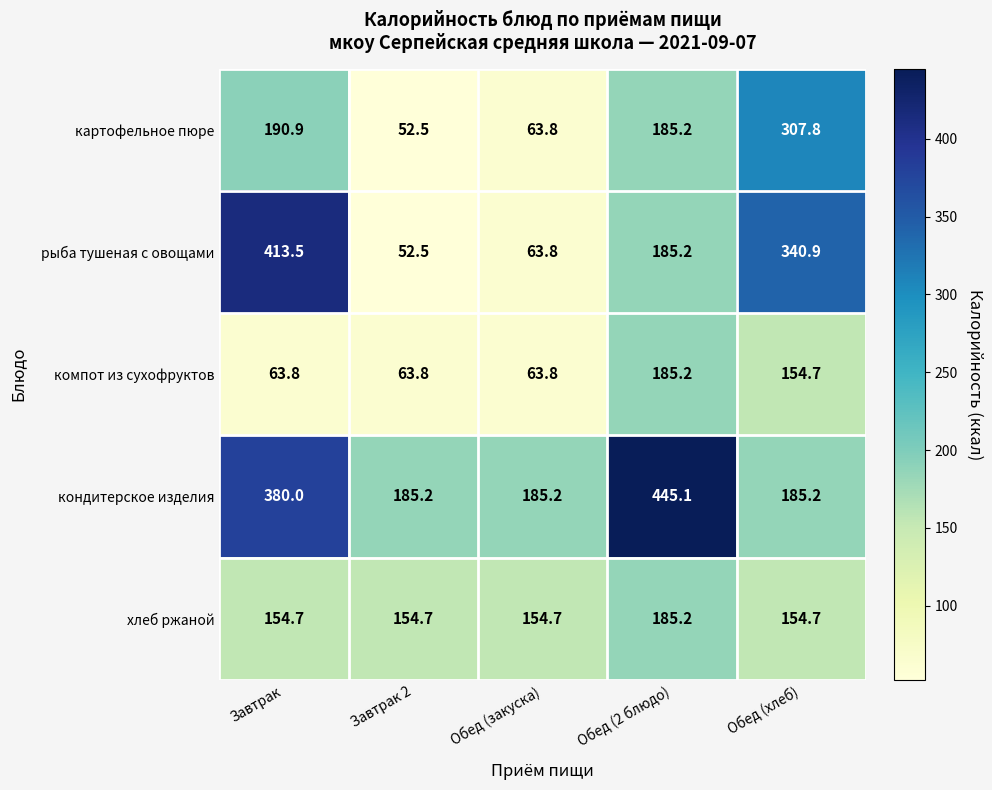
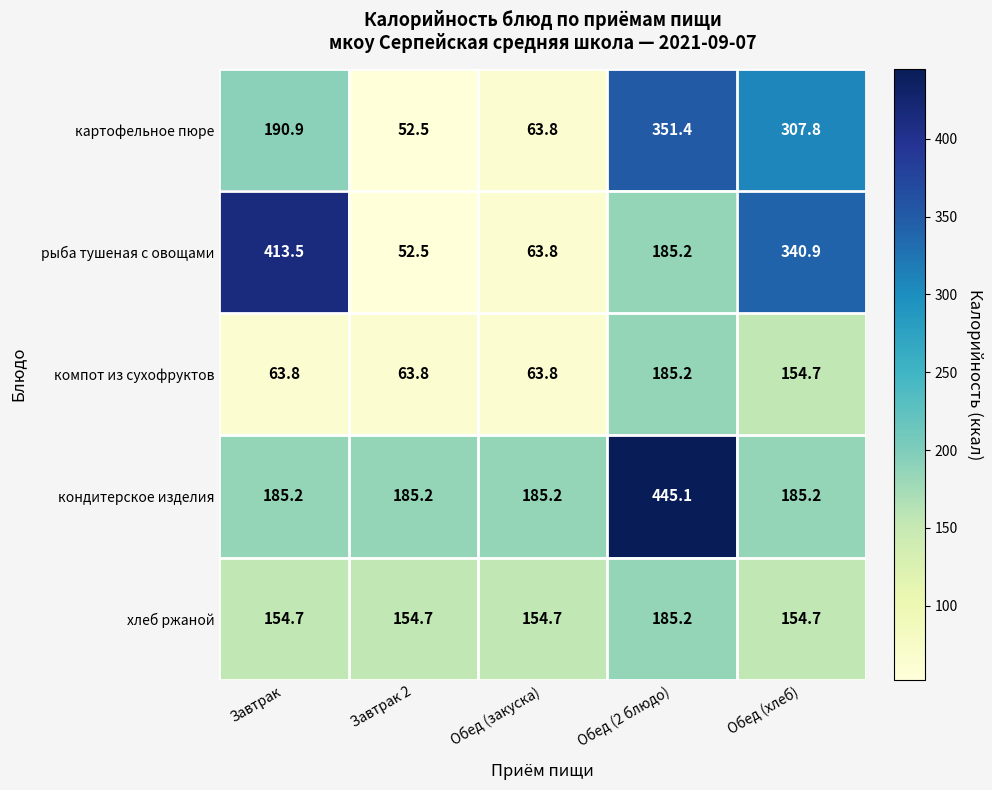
  {
    "картофельное пюре": {
      "Завтрак": 190.9,
      "Завтрак 2": 52.5,
      "Обед (закуска)": 63.8,
-     "Обед (2 блюдо)": 185.2,
+     "Обед (2 блюдо)": 351.4,
      "Обед (хлеб)": 307.8
    },
    "рыба тушеная с овощами": {
      "Завтрак": 413.5,
      "Завтрак 2": 52.5,
      "Обед (закуска)": 63.8,
      "Обед (2 блюдо)": 185.2,
      "Обед (хлеб)": 340.9
    },
    "компот из сухофруктов": {
      "Завтрак": 63.8,
      "Завтрак 2": 63.8,
      "Обед (закуска)": 63.8,
      "Обед (2 блюдо)": 185.2,
      "Обед (хлеб)": 154.7
    },
    "кондитерское изделия": {
-     "Завтрак": 380.0,
+     "Завтрак": 185.2,
      "Завтрак 2": 185.2,
      "Обед (закуска)": 185.2,
      "Обед (2 блюдо)": 445.1,
      "Обед (хлеб)": 185.2
    },
    "хлеб ржаной": {
      "Завтрак": 154.7,
      "Завтрак 2": 154.7,
      "Обед (закуска)": 154.7,
      "Обед (2 блюдо)": 185.2,
      "Обед (хлеб)": 154.7
    }
  }
